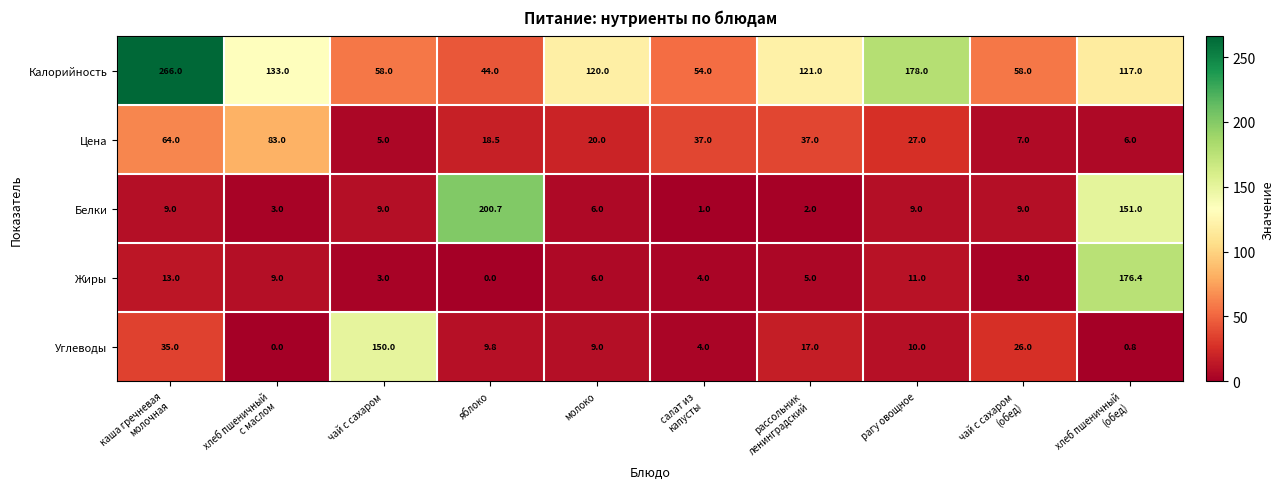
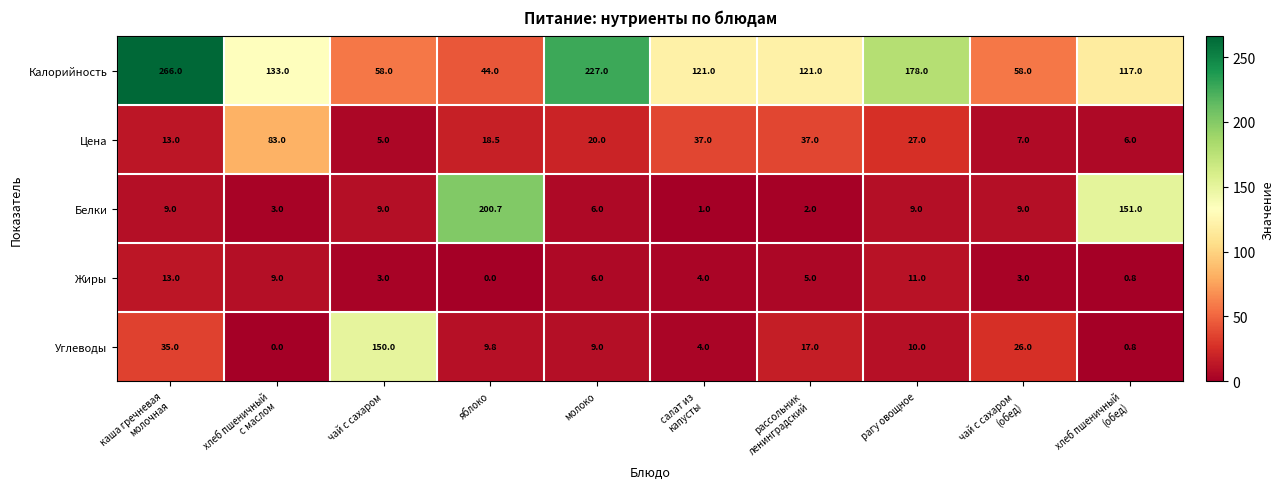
  {
    "Калорийность": {
      "каша гречневая молочная": 266.0,
      "хлеб пшеничный с маслом": 133.0,
      "чай с сахаром": 58.0,
      "яблоко": 44.0,
-     "молоко": 120.0,
-     "салат из капусты": 54.0,
+     "молоко": 227.0,
+     "салат из капусты": 121.0,
      "рассольник ленинградский": 121.0,
      "рагу овощное": 178.0,
      "чай с сахаром (обед)": 58.0,
      "хлеб пшеничный (обед)": 117.0
    },
    "Цена": {
-     "каша гречневая молочная": 64.0,
+     "каша гречневая молочная": 13.0,
      "хлеб пшеничный с маслом": 83.0,
      "чай с сахаром": 5.0,
      "яблоко": 18.5,
      "молоко": 20.0,
      "салат из капусты": 37.0,
      "рассольник ленинградский": 37.0,
      "рагу овощное": 27.0,
      "чай с сахаром (обед)": 7.0,
      "хлеб пшеничный (обед)": 6.0
    },
    "Белки": {
      "каша гречневая молочная": 9.0,
      "хлеб пшеничный с маслом": 3.0,
      "чай с сахаром": 9.0,
      "яблоко": 200.7,
      "молоко": 6.0,
      "салат из капусты": 1.0,
      "рассольник ленинградский": 2.0,
      "рагу овощное": 9.0,
      "чай с сахаром (обед)": 9.0,
      "хлеб пшеничный (обед)": 151.0
    },
    "Жиры": {
      "каша гречневая молочная": 13.0,
      "хлеб пшеничный с маслом": 9.0,
      "чай с сахаром": 3.0,
      "яблоко": 0.0,
      "молоко": 6.0,
      "салат из капусты": 4.0,
      "рассольник ленинградский": 5.0,
      "рагу овощное": 11.0,
      "чай с сахаром (обед)": 3.0,
-     "хлеб пшеничный (обед)": 176.4
+     "хлеб пшеничный (обед)": 0.8
    },
    "Углеводы": {
      "каша гречневая молочная": 35.0,
      "хлеб пшеничный с маслом": 0.0,
      "чай с сахаром": 150.0,
      "яблоко": 9.8,
      "молоко": 9.0,
      "салат из капусты": 4.0,
      "рассольник ленинградский": 17.0,
      "рагу овощное": 10.0,
      "чай с сахаром (обед)": 26.0,
      "хлеб пшеничный (обед)": 0.8
    }
  }
